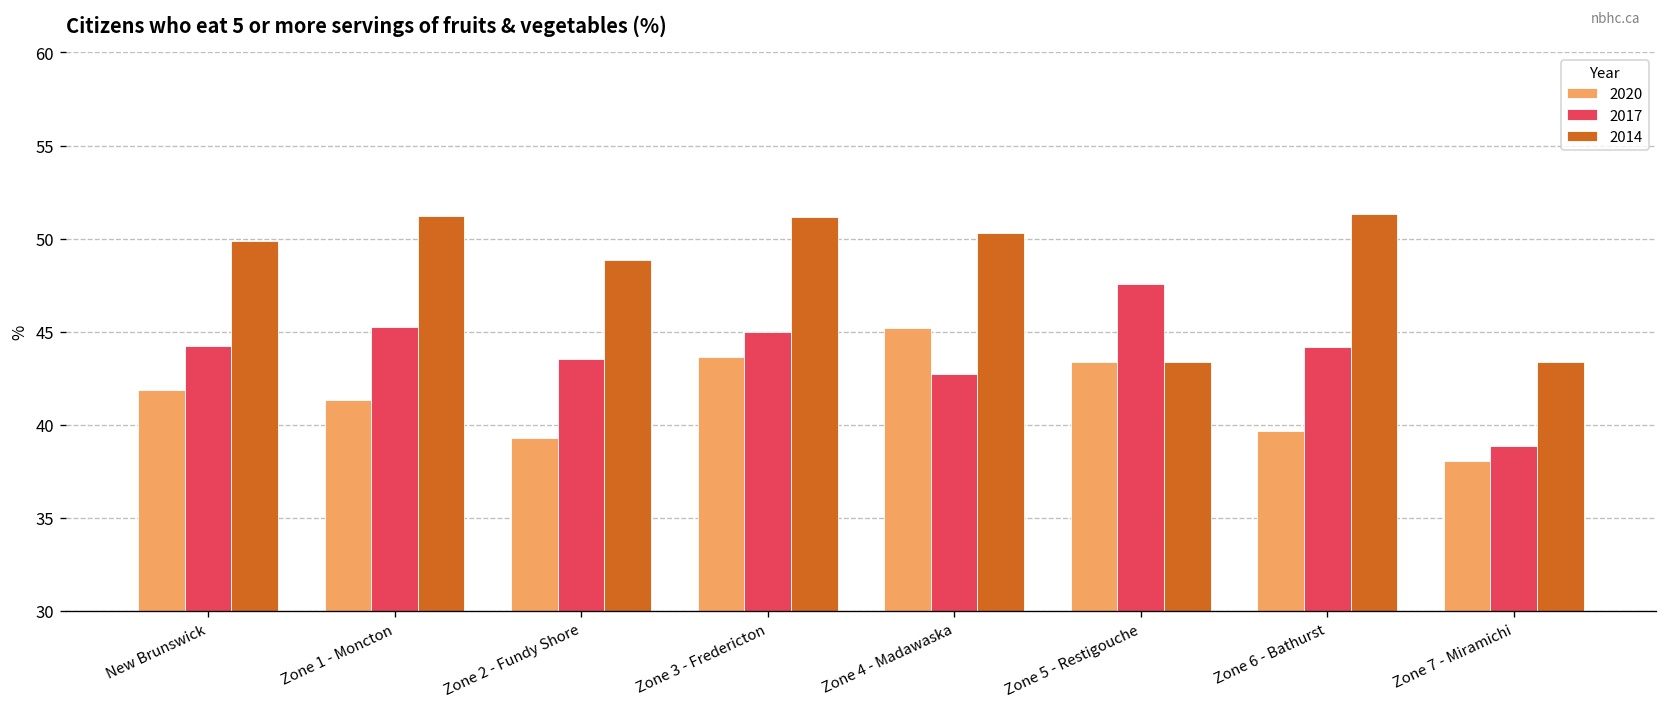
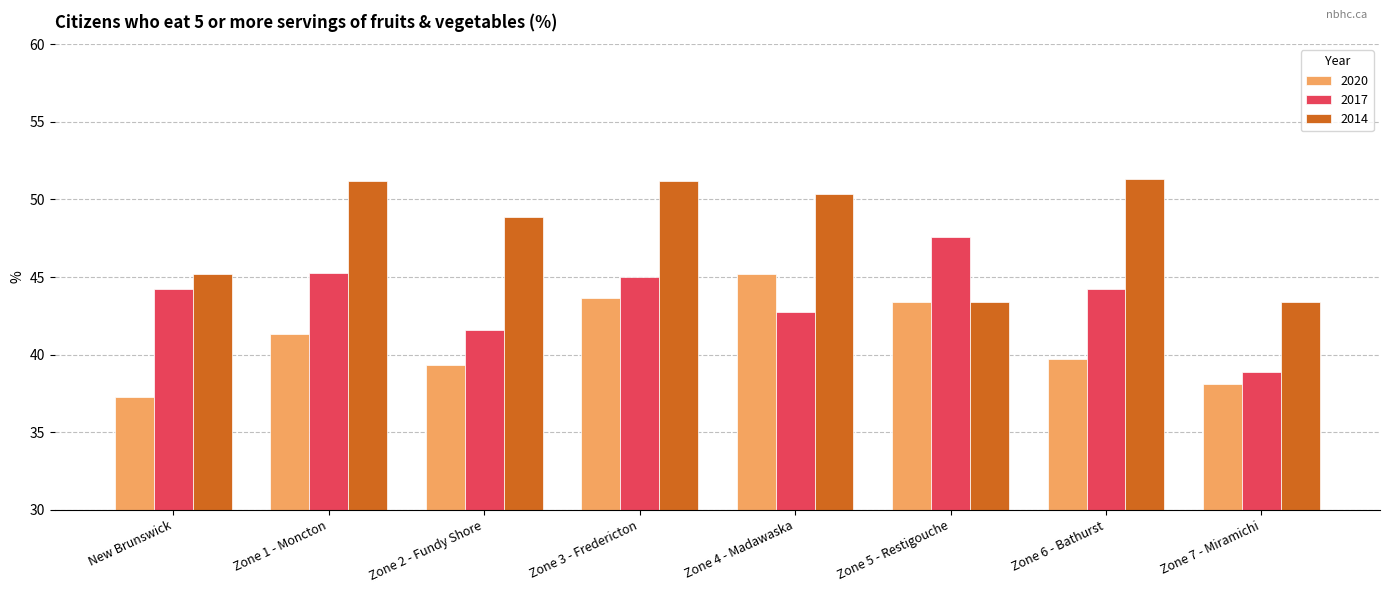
  {
    "2020": {
-     "New Brunswick": 41.9,
+     "New Brunswick": 37.3,
      "Zone 1 - Moncton": 41.3,
      "Zone 2 - Fundy Shore": 39.3,
      "Zone 3 - Fredericton": 43.6,
      "Zone 4 - Madawaska": 45.2,
      "Zone 5 - Restigouche": 43.4,
      "Zone 6 - Bathurst": 39.7,
      "Zone 7 - Miramichi": 38.1
    },
    "2017": {
      "New Brunswick": 44.3,
      "Zone 1 - Moncton": 45.2,
-     "Zone 2 - Fundy Shore": 43.5,
+     "Zone 2 - Fundy Shore": 41.6,
      "Zone 3 - Fredericton": 45.0,
      "Zone 4 - Madawaska": 42.8,
      "Zone 5 - Restigouche": 47.6,
      "Zone 6 - Bathurst": 44.2,
      "Zone 7 - Miramichi": 38.9
    },
    "2014": {
-     "New Brunswick": 49.9,
+     "New Brunswick": 45.2,
      "Zone 1 - Moncton": 51.2,
      "Zone 2 - Fundy Shore": 48.9,
      "Zone 3 - Fredericton": 51.2,
      "Zone 4 - Madawaska": 50.3,
      "Zone 5 - Restigouche": 43.4,
      "Zone 6 - Bathurst": 51.3,
      "Zone 7 - Miramichi": 43.4
    }
  }
